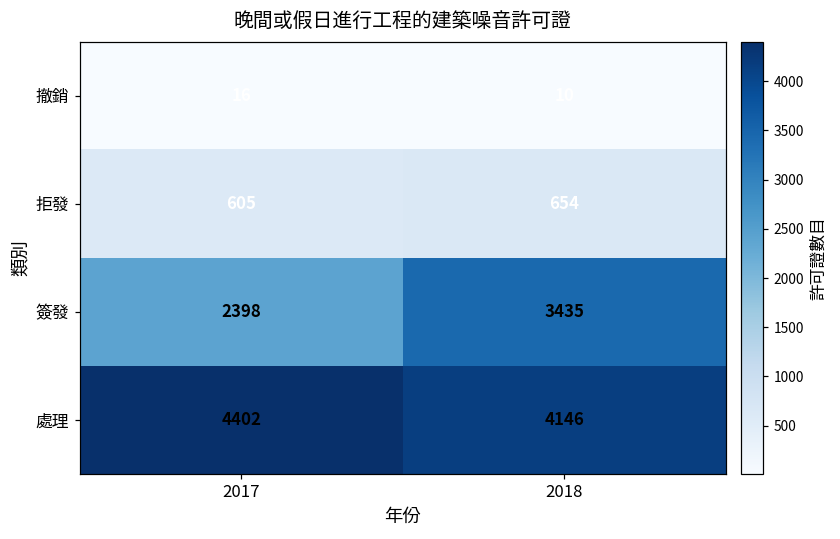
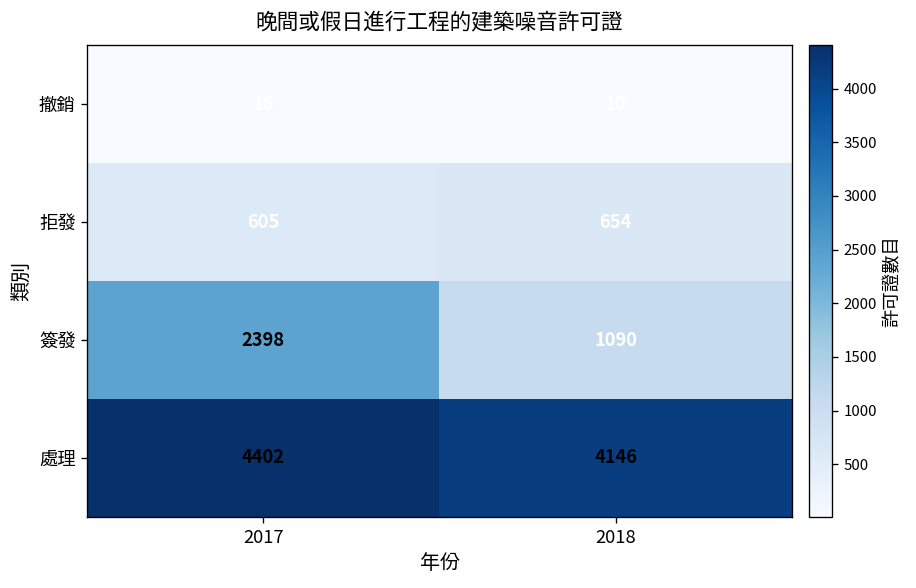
  {
    "簽發": {
      "2017": 2398,
-     "2018": 3435
+     "2018": 1090
    },
    "處理": {
      "2017": 4402,
      "2018": 4146
    }
  }
